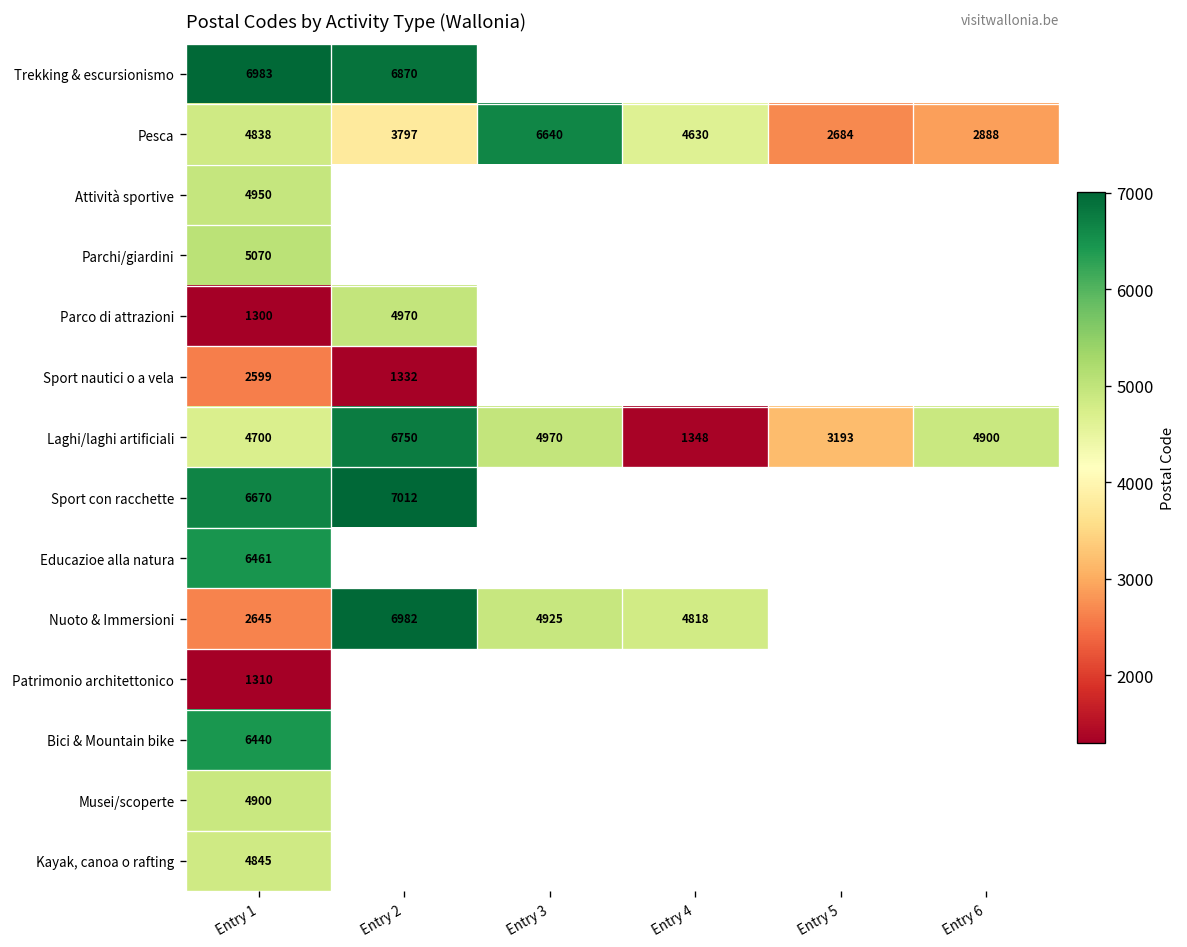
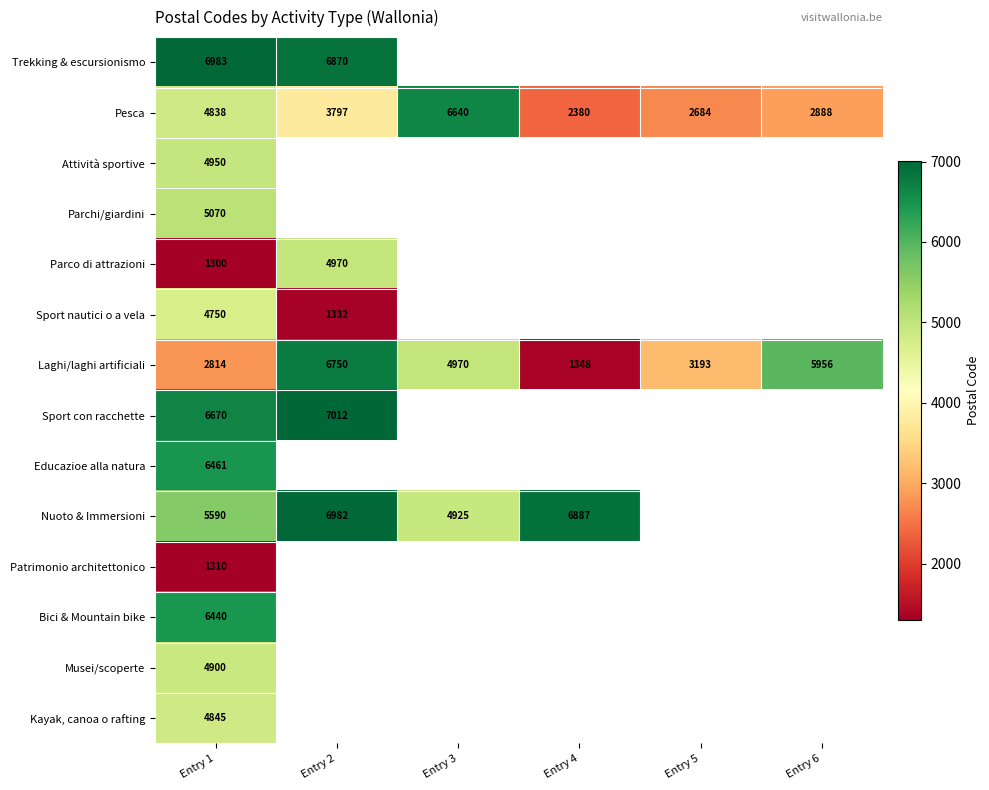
  {
    "Trekking & escursionismo": {
      "Entry 1": 6983,
      "Entry 2": 6870
    },
    "Pesca": {
      "Entry 1": 4838,
      "Entry 2": 3797,
      "Entry 3": 6640,
-     "Entry 4": 4630,
+     "Entry 4": 2380,
      "Entry 5": 2684,
      "Entry 6": 2888
    },
    "Attività sportive": {
      "Entry 1": 4950
    },
    "Parchi/giardini": {
      "Entry 1": 5070
    },
    "Parco di attrazioni": {
      "Entry 1": 1300,
      "Entry 2": 4970
    },
    "Sport nautici o a vela": {
-     "Entry 1": 2599,
+     "Entry 1": 4750,
      "Entry 2": 1332
    },
    "Laghi/laghi artificiali": {
-     "Entry 1": 4700,
+     "Entry 1": 2814,
      "Entry 2": 6750,
      "Entry 3": 4970,
      "Entry 4": 1348,
      "Entry 5": 3193,
-     "Entry 6": 4900
+     "Entry 6": 5956
    },
    "Sport con racchette": {
      "Entry 1": 6670,
      "Entry 2": 7012
    },
    "Educazioe alla natura": {
      "Entry 1": 6461
    },
    "Nuoto & Immersioni": {
-     "Entry 1": 2645,
+     "Entry 1": 5590,
      "Entry 2": 6982,
      "Entry 3": 4925,
-     "Entry 4": 4818
+     "Entry 4": 6887
    },
    "Patrimonio architettonico": {
      "Entry 1": 1310
    },
    "Bici & Mountain bike": {
      "Entry 1": 6440
    },
    "Musei/scoperte": {
      "Entry 1": 4900
    },
    "Kayak, canoa o rafting": {
      "Entry 1": 4845
    }
  }
